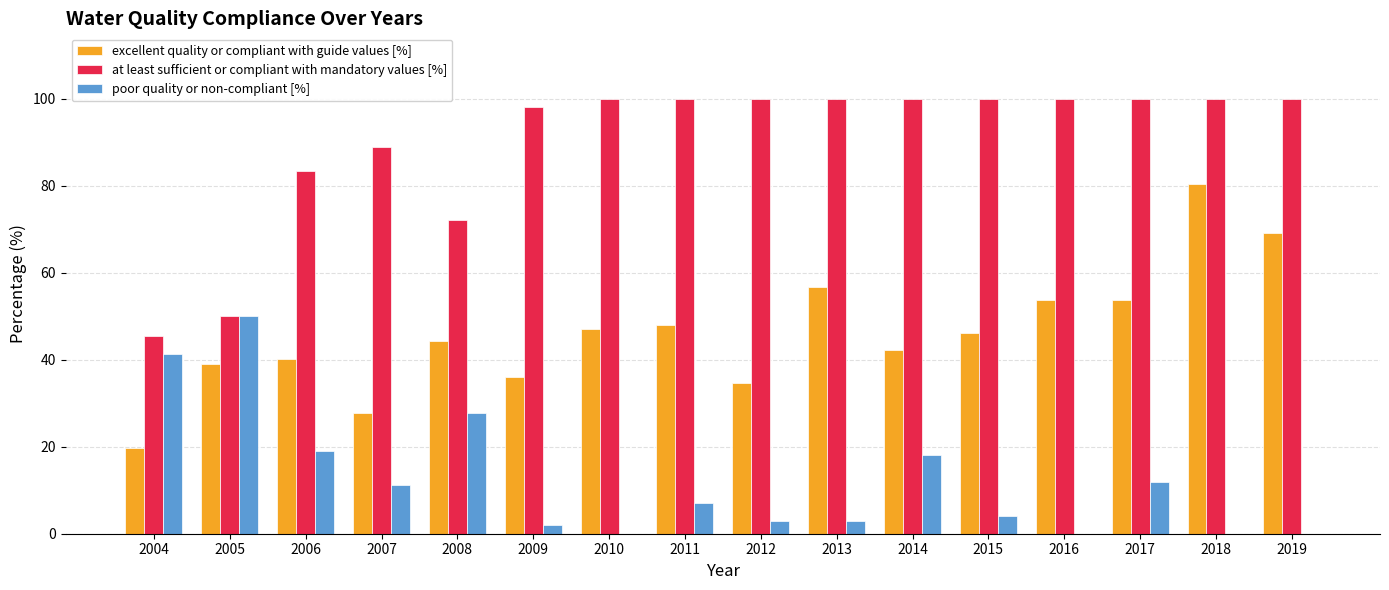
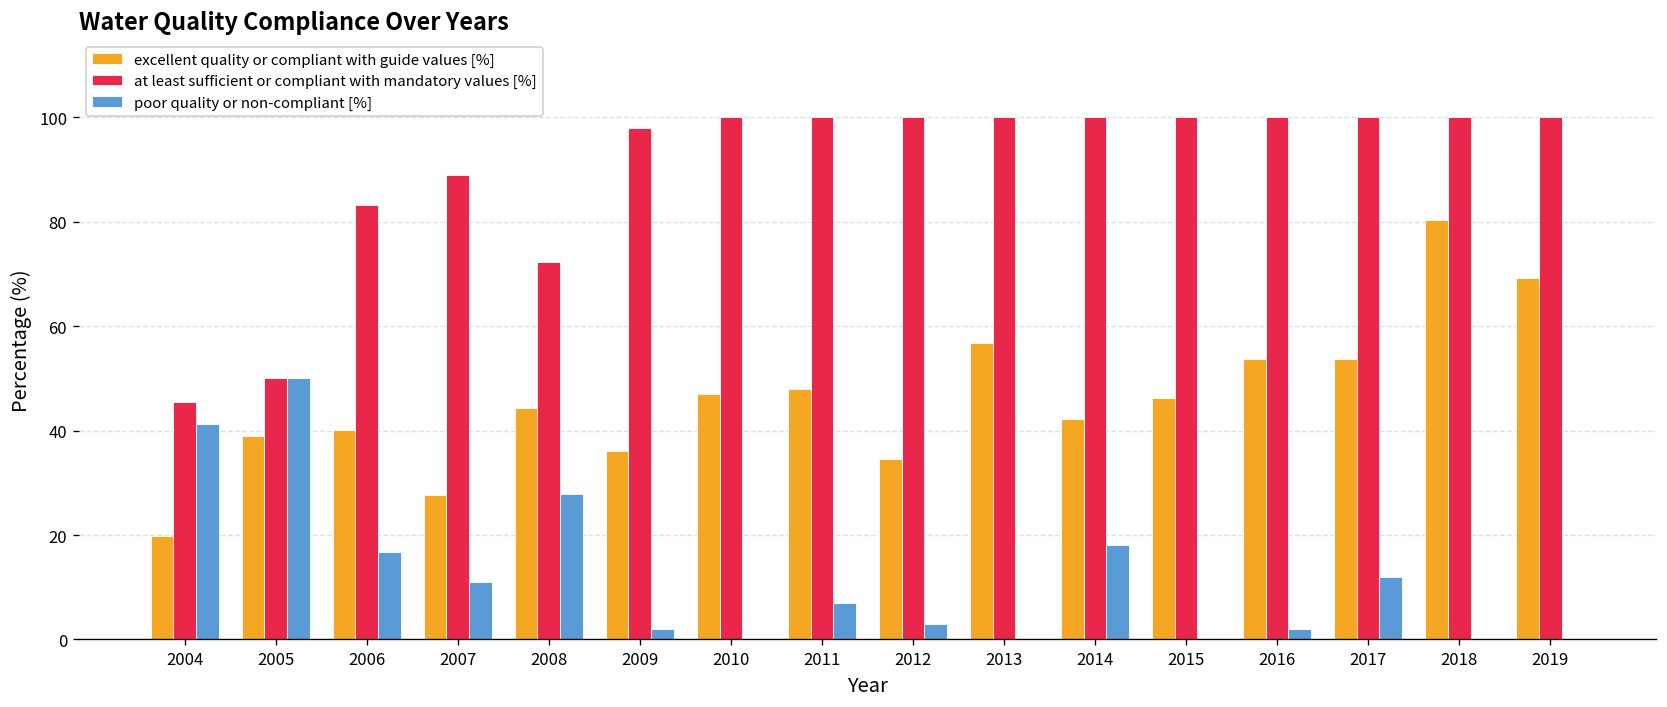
  {
    "excellent quality or compliant with guide values [%]": {
      "2004": 20,
      "2005": 39,
      "2006": 40,
      "2007": 28,
      "2008": 44,
      "2009": 36,
      "2010": 47,
      "2011": 48,
      "2012": 35,
      "2013": 57,
      "2014": 42,
      "2015": 46,
      "2016": 54,
      "2017": 54,
      "2018": 80,
      "2019": 69
    },
    "at least sufficient or compliant with mandatory values [%]": {
      "2004": 45,
      "2005": 50,
      "2006": 83,
      "2007": 89,
      "2008": 72,
      "2009": 98,
      "2010": 100,
      "2011": 100,
      "2012": 100,
      "2013": 100,
      "2014": 100,
      "2015": 100,
      "2016": 100,
      "2017": 100,
      "2018": 100,
      "2019": 100
    },
    "poor quality or non-compliant [%]": {
      "2004": 41,
      "2005": 50,
-     "2006": 19,
+     "2006": 17,
      "2007": 11,
      "2008": 28,
      "2009": 2,
      "2010": 0,
      "2011": 7,
      "2012": 3,
-     "2013": 3,
+     "2013": 0,
      "2014": 18,
-     "2015": 4,
-     "2016": 0,
+     "2015": 0,
+     "2016": 2,
      "2017": 12,
      "2018": 0,
      "2019": 0
    }
  }
